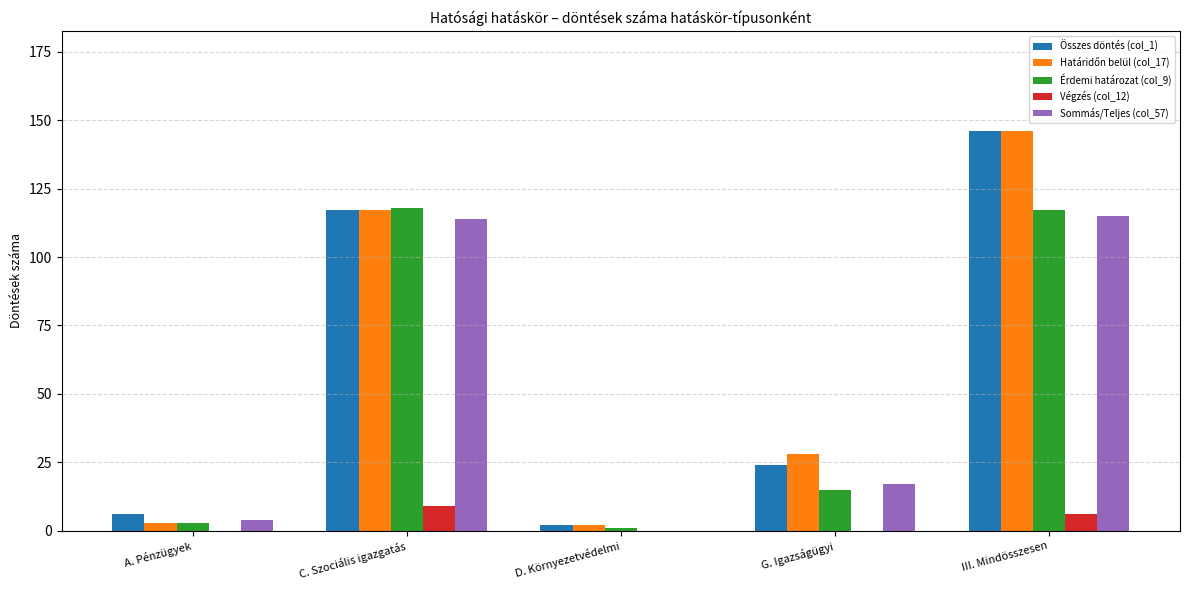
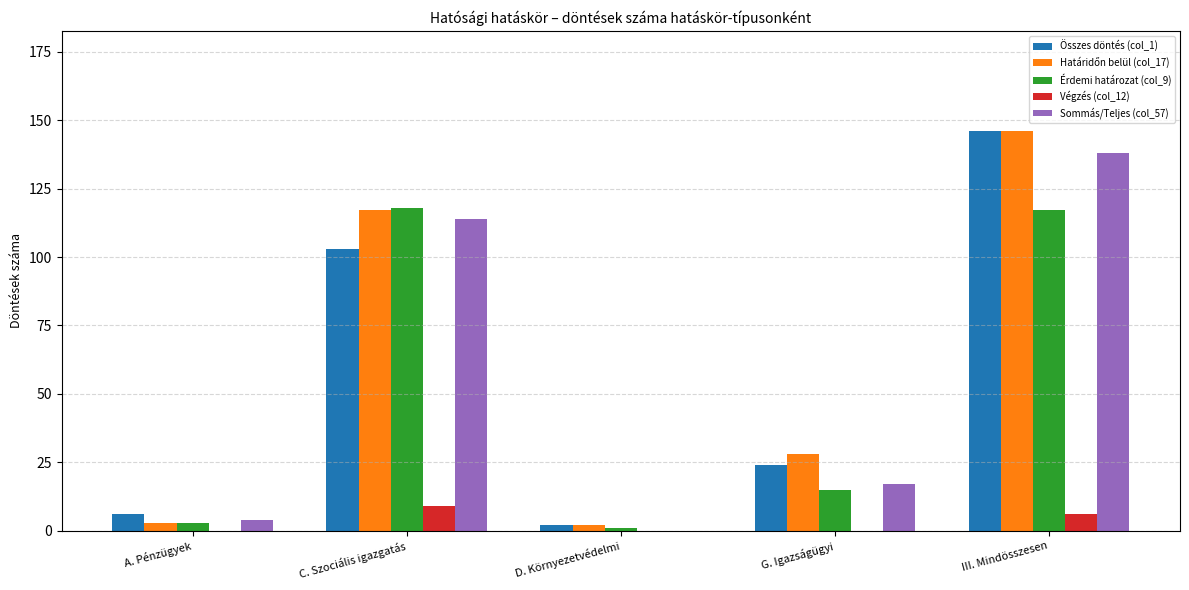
  {
    "Összes döntés (col_1)": {
      "A. Pénzügyek": 6,
-     "C. Szociális igazgatás": 117,
+     "C. Szociális igazgatás": 103,
      "D. Környezetvédelmi": 2,
      "G. Igazságügyi": 24,
      "III. Mindösszesen": 146
    },
    "Határidőn belül (col_17)": {
      "A. Pénzügyek": 3,
      "C. Szociális igazgatás": 117,
      "D. Környezetvédelmi": 2,
      "G. Igazságügyi": 28,
      "III. Mindösszesen": 146
    },
    "Érdemi határozat (col_9)": {
      "A. Pénzügyek": 3,
      "C. Szociális igazgatás": 118,
      "D. Környezetvédelmi": 1,
      "G. Igazságügyi": 15,
      "III. Mindösszesen": 117
    },
    "Végzés (col_12)": {
      "A. Pénzügyek": 0,
      "C. Szociális igazgatás": 9,
      "D. Környezetvédelmi": 0,
      "G. Igazságügyi": 0,
      "III. Mindösszesen": 6
    },
    "Sommás/Teljes (col_57)": {
      "A. Pénzügyek": 4,
      "C. Szociális igazgatás": 114,
      "D. Környezetvédelmi": 0,
      "G. Igazságügyi": 17,
-     "III. Mindösszesen": 115
+     "III. Mindösszesen": 138
    }
  }
